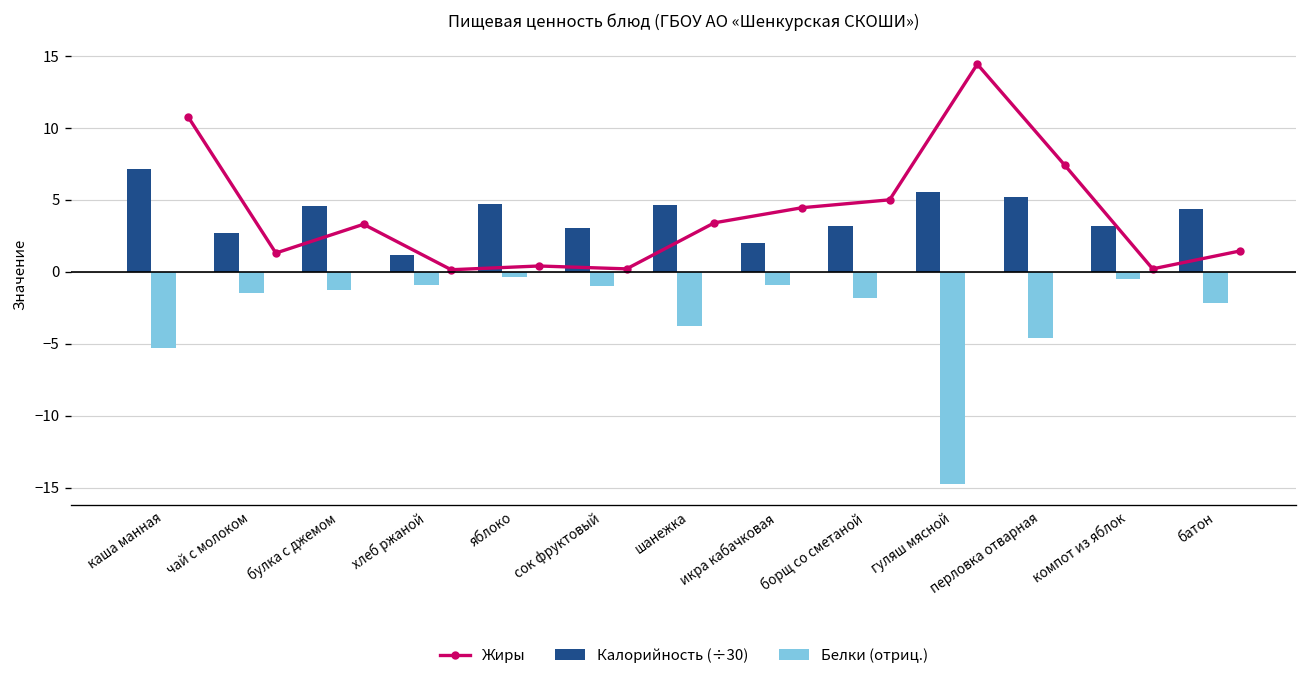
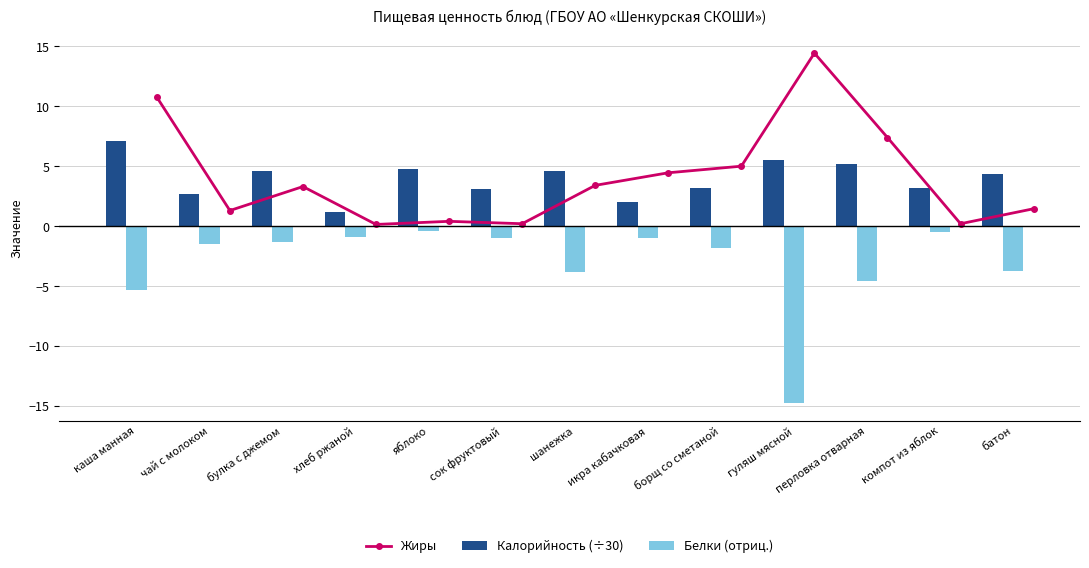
  {
    "Калорийность (÷30)": {
      "каша манная": 7.1,
      "чай с молоком": 2.7,
      "булка с джемом": 4.6,
      "хлеб ржаной": 1.2,
      "яблоко": 4.7,
      "сок фруктовый": 3.1,
      "шанежка": 4.6,
      "икра кабачковая": 2.0,
      "борщ со сметаной": 3.2,
      "гуляш мясной": 5.5,
      "перловка отварная": 5.2,
      "компот из яблок": 3.2,
      "батон": 4.4
    },
    "Белки (отриц.)": {
      "каша манная": -5.3,
      "чай с молоком": -1.5,
      "булка с джемом": -1.3,
      "хлеб ржаной": -0.9,
      "яблоко": -0.4,
      "сок фруктовый": -1.0,
      "шанежка": -3.8,
      "икра кабачковая": -1.0,
      "борщ со сметаной": -1.8,
      "гуляш мясной": -14.8,
      "перловка отварная": -4.6,
      "компот из яблок": -0.5,
-     "батон": -2.2
+     "батон": -3.8
    }
  }
